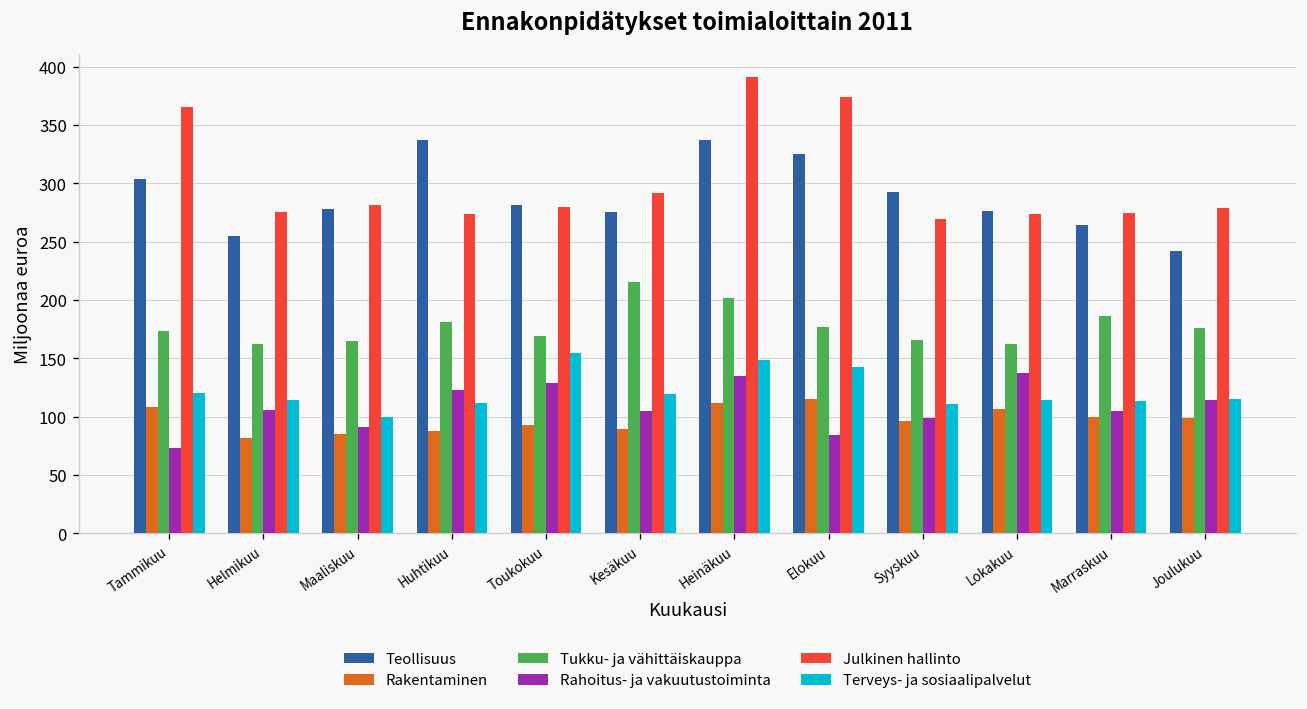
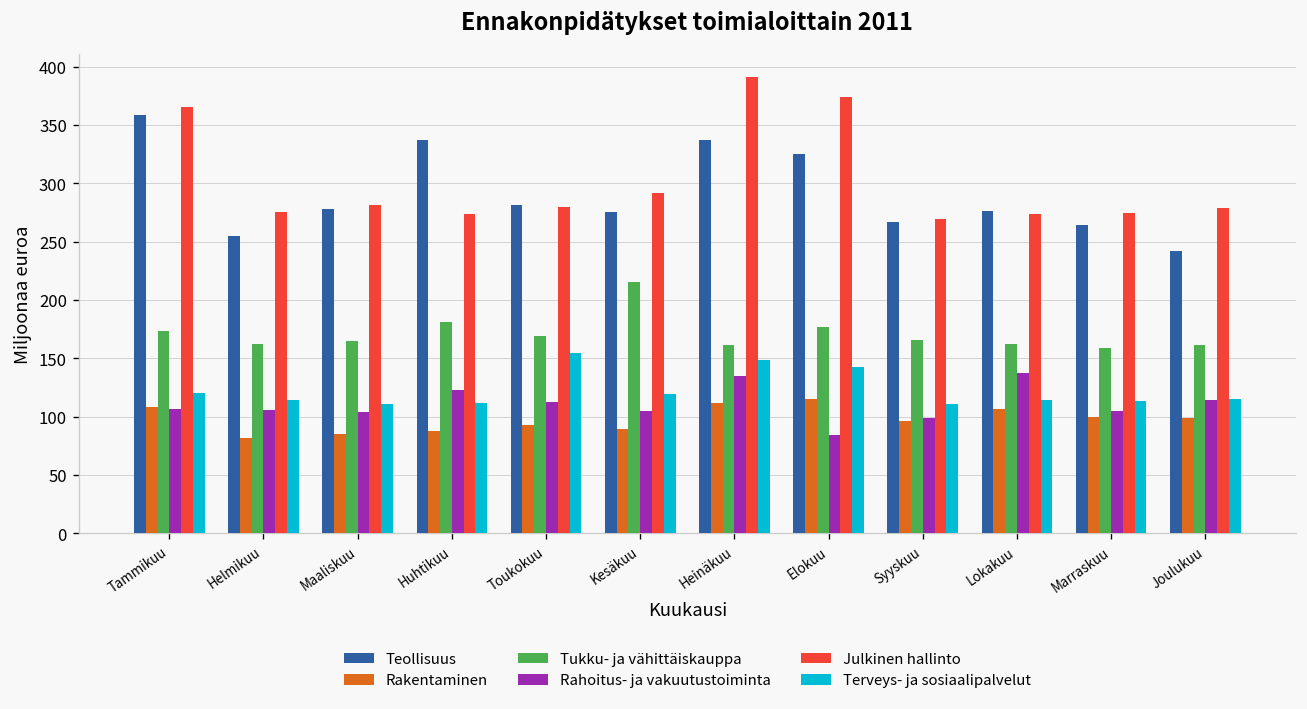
  {
    "Teollisuus": {
-     "Tammikuu": 300,
+     "Tammikuu": 360,
      "Helmikuu": 260,
      "Maaliskuu": 280,
      "Huhtikuu": 340,
      "Toukokuu": 280,
      "Kesäkuu": 280,
      "Heinäkuu": 340,
      "Elokuu": 330,
-     "Syyskuu": 290,
+     "Syyskuu": 270,
      "Lokakuu": 280,
      "Marraskuu": 260,
      "Joulukuu": 240
    },
    "Tukku- ja vähittäiskauppa": {
      "Tammikuu": 170,
      "Helmikuu": 160,
      "Maaliskuu": 170,
      "Huhtikuu": 180,
      "Toukokuu": 170,
      "Kesäkuu": 220,
-     "Heinäkuu": 200,
+     "Heinäkuu": 160,
      "Elokuu": 180,
      "Syyskuu": 170,
      "Lokakuu": 160,
-     "Marraskuu": 190,
-     "Joulukuu": 180
+     "Marraskuu": 160,
+     "Joulukuu": 160
    },
    "Rahoitus- ja vakuutustoiminta": {
-     "Tammikuu": 70,
+     "Tammikuu": 110,
      "Helmikuu": 110,
-     "Maaliskuu": 90,
+     "Maaliskuu": 100,
      "Huhtikuu": 120,
-     "Toukokuu": 130,
+     "Toukokuu": 110,
      "Kesäkuu": 100,
      "Heinäkuu": 140,
      "Elokuu": 80,
      "Syyskuu": 100,
      "Lokakuu": 140,
      "Marraskuu": 100,
      "Joulukuu": 110
    },
    "Terveys- ja sosiaalipalvelut": {
      "Tammikuu": 120,
      "Helmikuu": 110,
-     "Maaliskuu": 100,
+     "Maaliskuu": 110,
      "Huhtikuu": 110,
      "Toukokuu": 150,
      "Kesäkuu": 120,
      "Heinäkuu": 150,
      "Elokuu": 140,
      "Syyskuu": 110,
      "Lokakuu": 110,
      "Marraskuu": 110,
      "Joulukuu": 120
    }
  }
